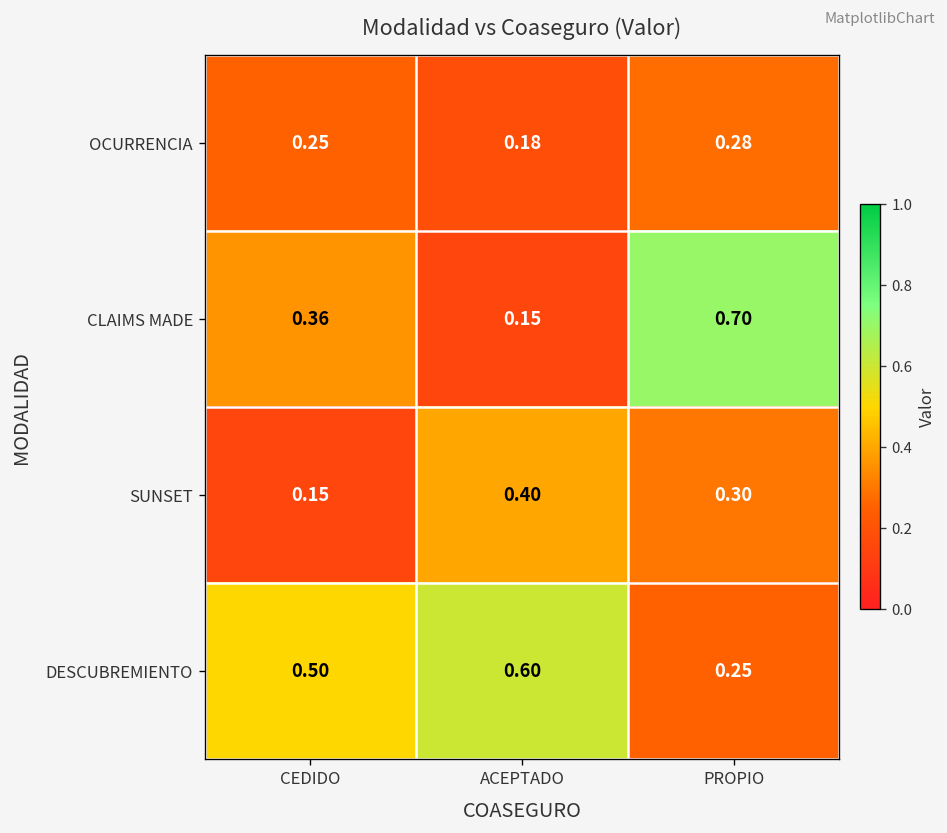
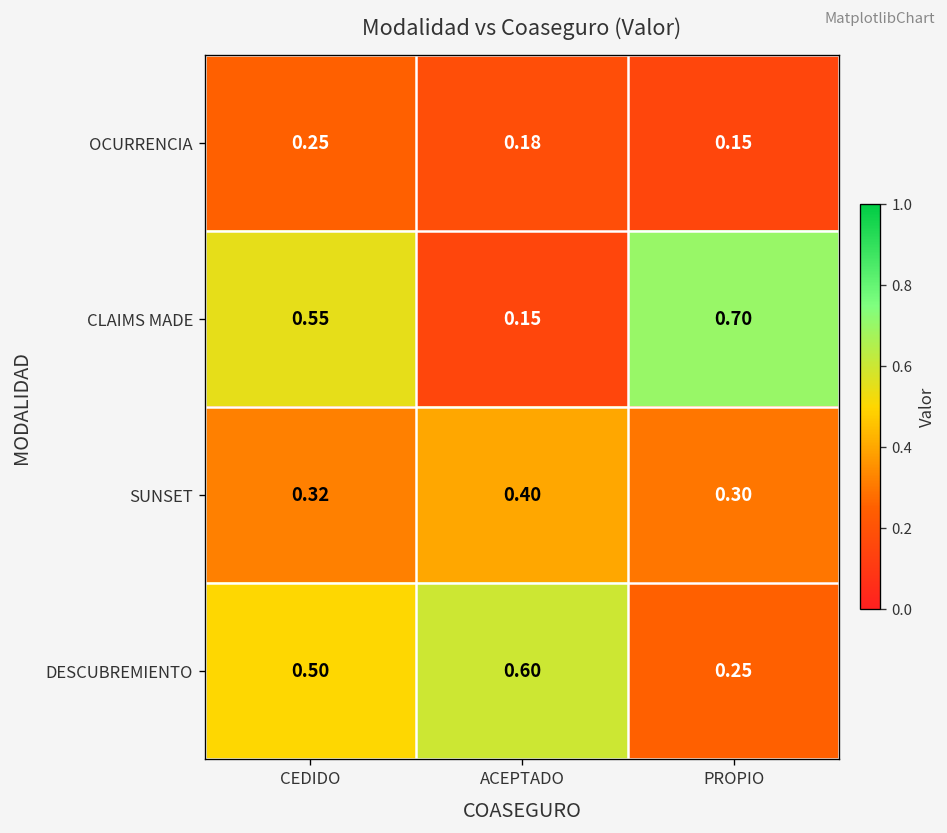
  {
    "OCURRENCIA": {
      "CEDIDO": 0.25,
      "ACEPTADO": 0.18,
-     "PROPIO": 0.28
+     "PROPIO": 0.15
    },
    "CLAIMS MADE": {
-     "CEDIDO": 0.36,
+     "CEDIDO": 0.55,
      "ACEPTADO": 0.15,
      "PROPIO": 0.70
    },
    "SUNSET": {
-     "CEDIDO": 0.15,
+     "CEDIDO": 0.32,
      "ACEPTADO": 0.40,
      "PROPIO": 0.30
    },
    "DESCUBREMIENTO": {
      "CEDIDO": 0.50,
      "ACEPTADO": 0.60,
      "PROPIO": 0.25
    }
  }
